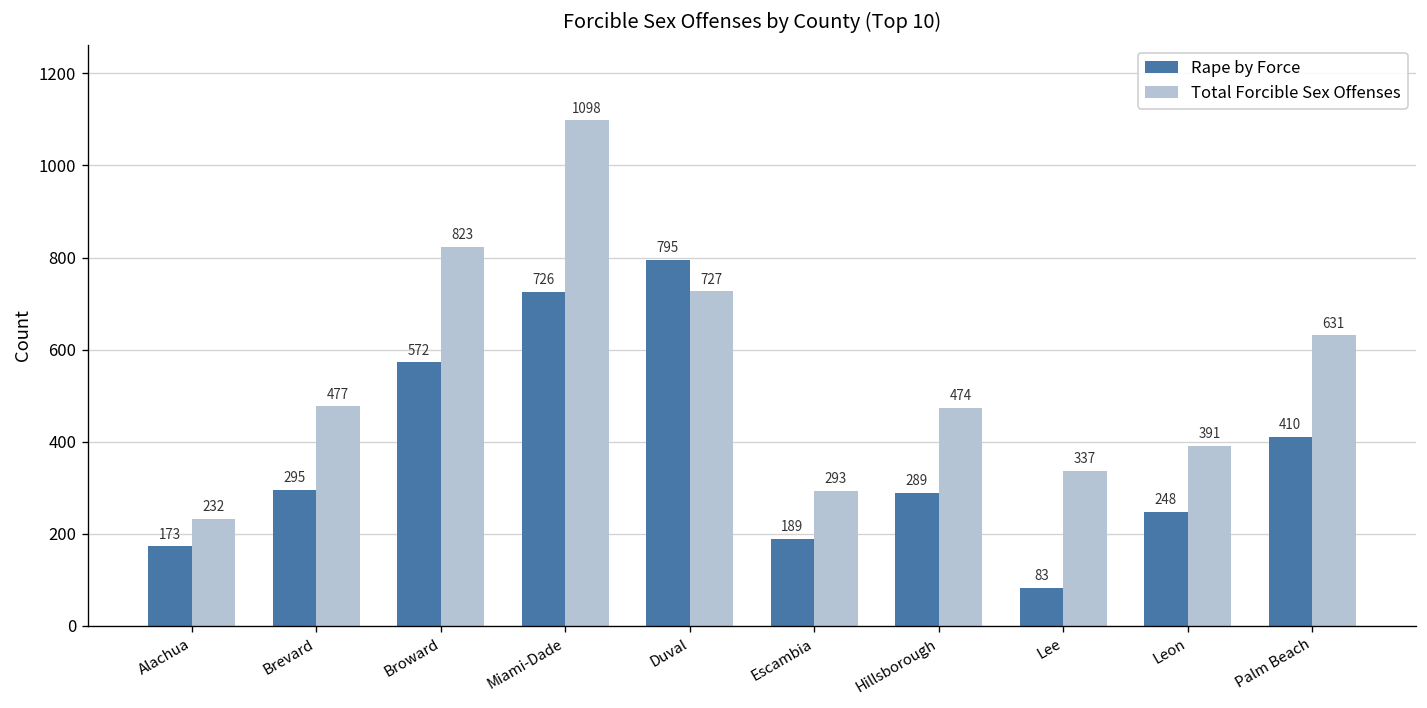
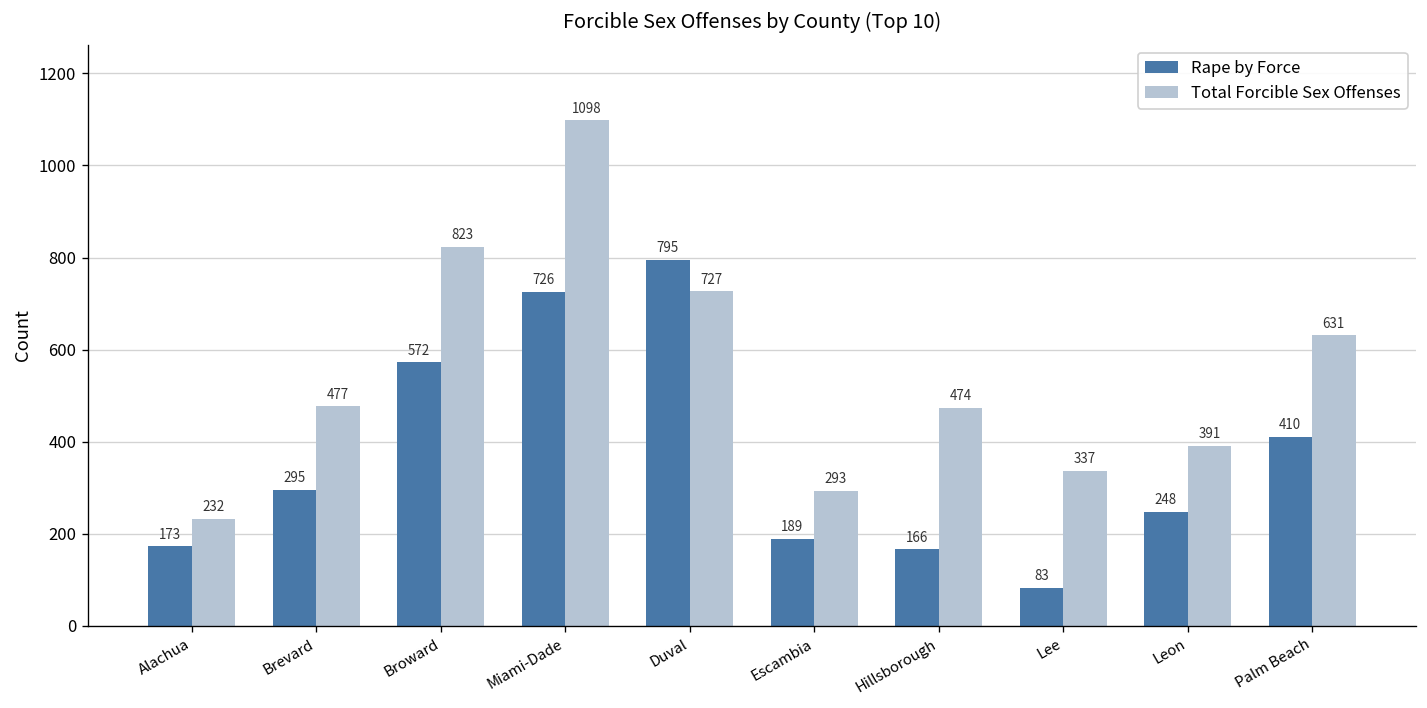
  {
    "Rape by Force": {
      "Alachua": 173,
      "Brevard": 295,
      "Broward": 572,
      "Miami-Dade": 726,
      "Duval": 795,
      "Escambia": 189,
-     "Hillsborough": 289,
+     "Hillsborough": 166,
      "Lee": 83,
      "Leon": 248,
      "Palm Beach": 410
    },
    "Total Forcible Sex Offenses": {
      "Alachua": 232,
      "Brevard": 477,
      "Broward": 823,
      "Miami-Dade": 1098,
      "Duval": 727,
      "Escambia": 293,
      "Hillsborough": 474,
      "Lee": 337,
      "Leon": 391,
      "Palm Beach": 631
    }
  }
